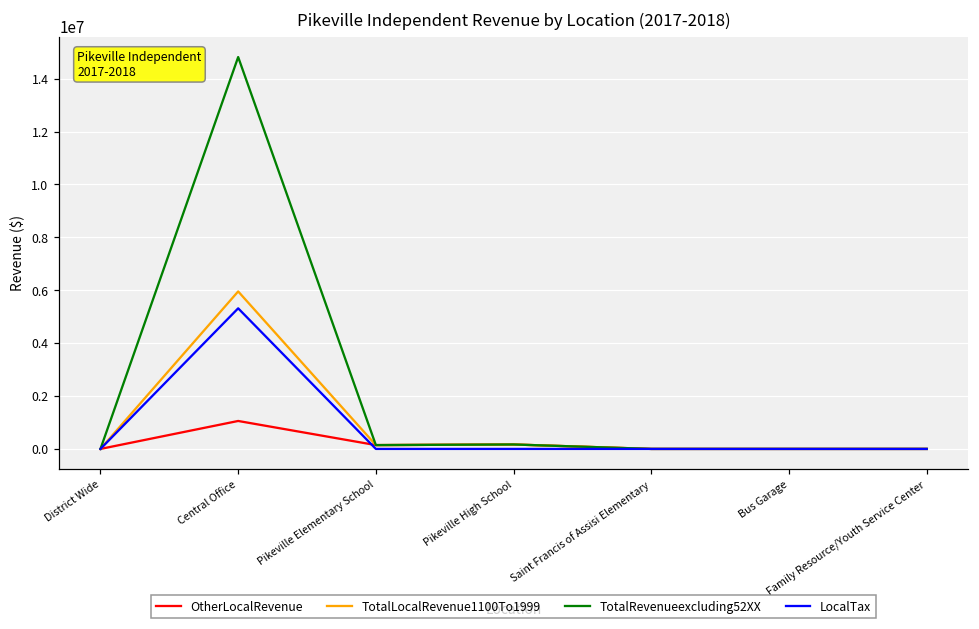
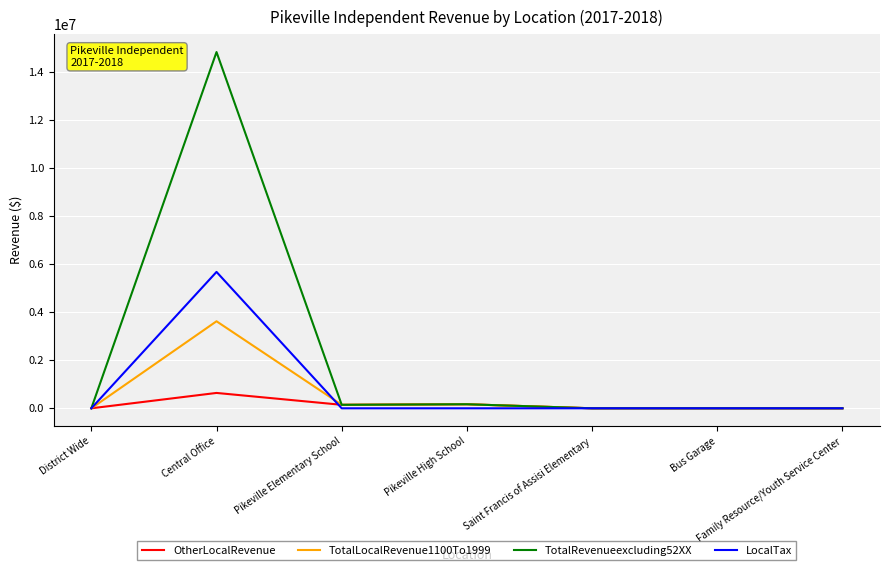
  {
    "OtherLocalRevenue": {
-     "Central Office": 1100000
+     "Central Office": 600000
    },
    "TotalLocalRevenue1100To1999": {
-     "Central Office": 6000000
+     "Central Office": 3600000
    },
    "TotalRevenueexcluding52XX": {
      "Central Office": 14800000
    },
    "LocalTax": {
-     "Central Office": 5300000,
+     "Central Office": 5700000,
      "Pikeville Elementary School": 0,
      "Pikeville High School": 0
    }
  }
